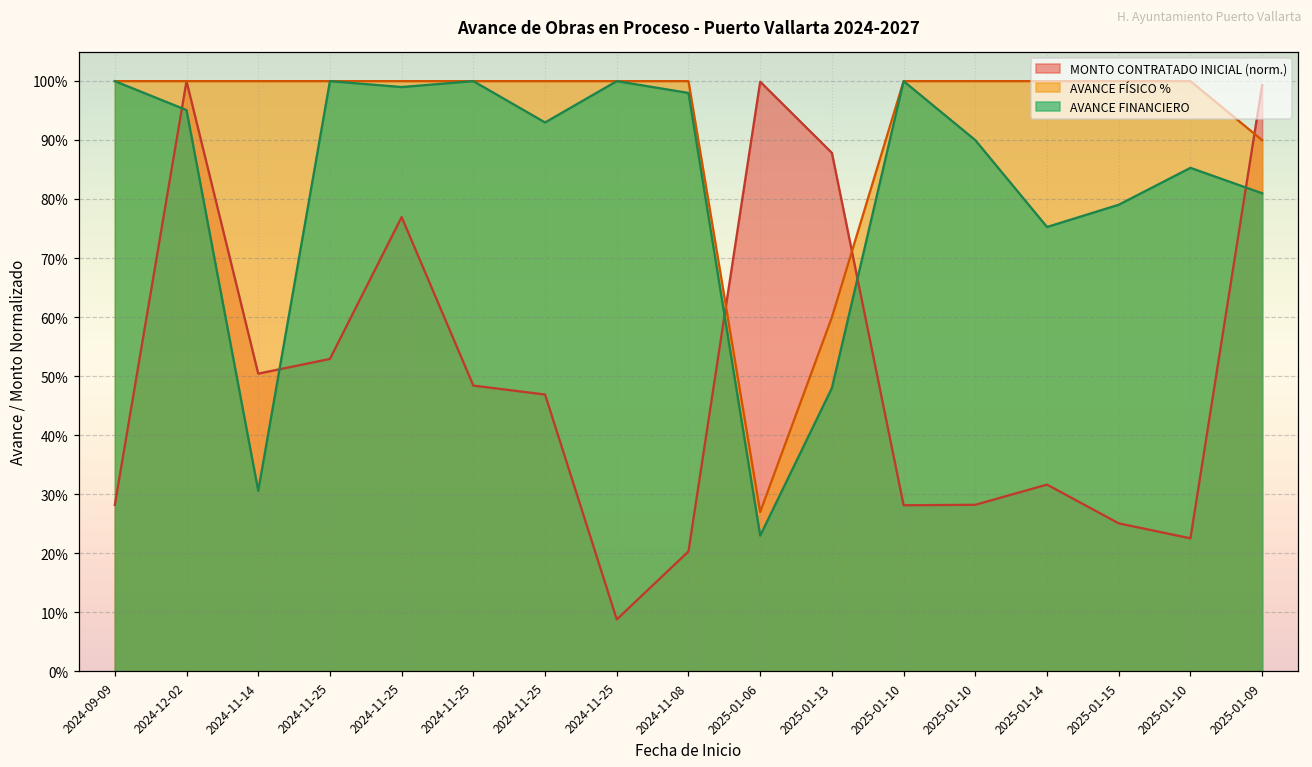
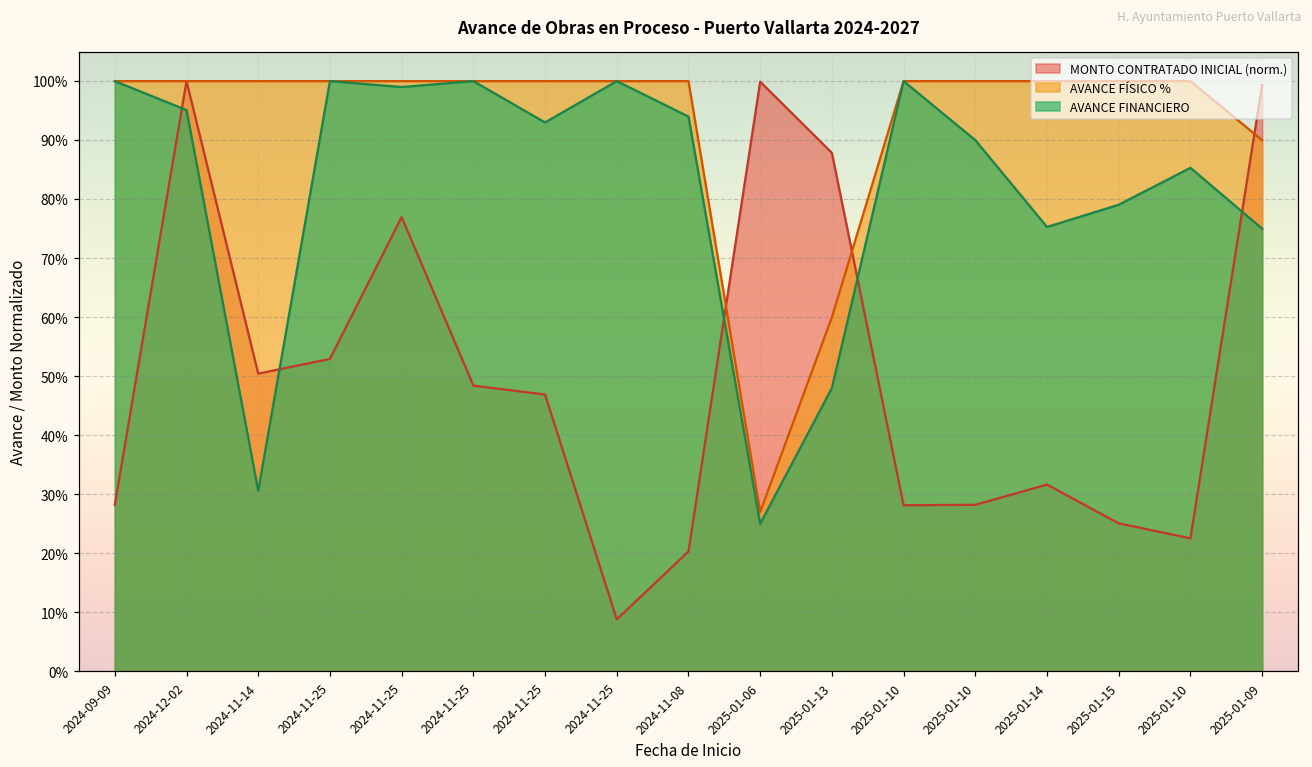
  {
    "MONTO CONTRATADO INICIAL (norm.)": {
      "2024-09-09": "28%",
      "2024-11-14": "50%",
      "2024-11-08": "20%",
      "2025-01-06": "100%",
      "2025-01-13": "88%",
      "2025-01-14": "32%",
      "2025-01-15": "25%"
    },
    "AVANCE FÍSICO %": {
      "2024-11-14": "100%",
      "2024-11-08": "100%",
      "2025-01-06": "27%",
      "2025-01-13": "60%",
      "2025-01-09": "90%"
    },
    "AVANCE FINANCIERO": {
      "2024-12-02": "95%",
      "2024-11-14": "31%",
-     "2024-11-08": "98%",
-     "2025-01-06": "23%",
+     "2024-11-08": "94%",
+     "2025-01-06": "25%",
      "2025-01-13": "48%",
      "2025-01-14": "75%",
      "2025-01-15": "79%",
-     "2025-01-09": "81%"
+     "2025-01-09": "75%"
    }
  }
